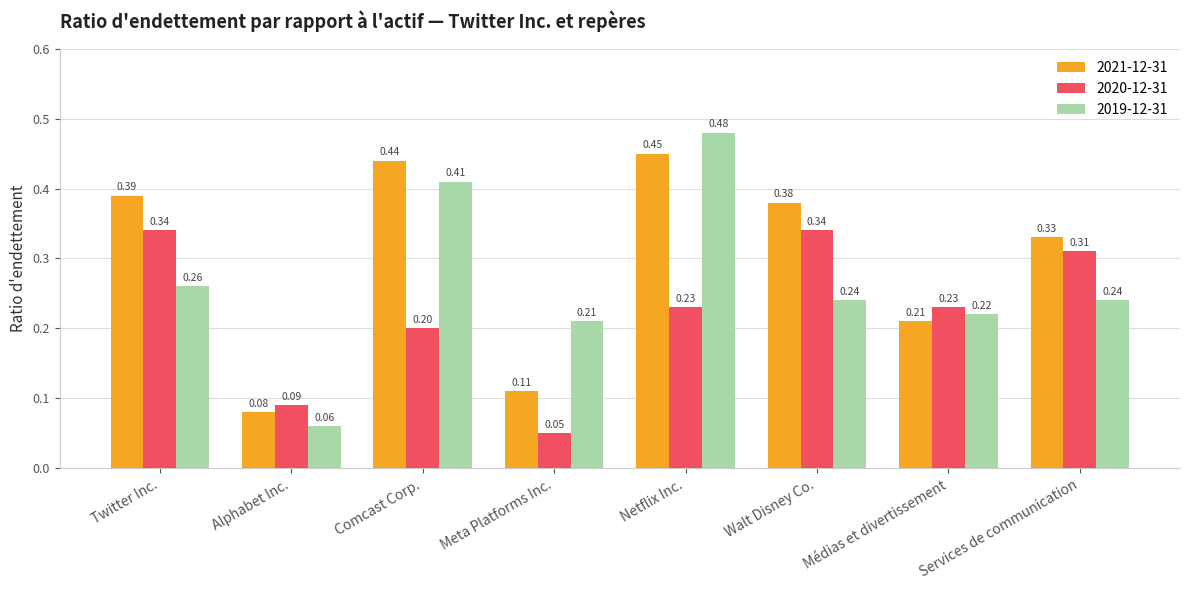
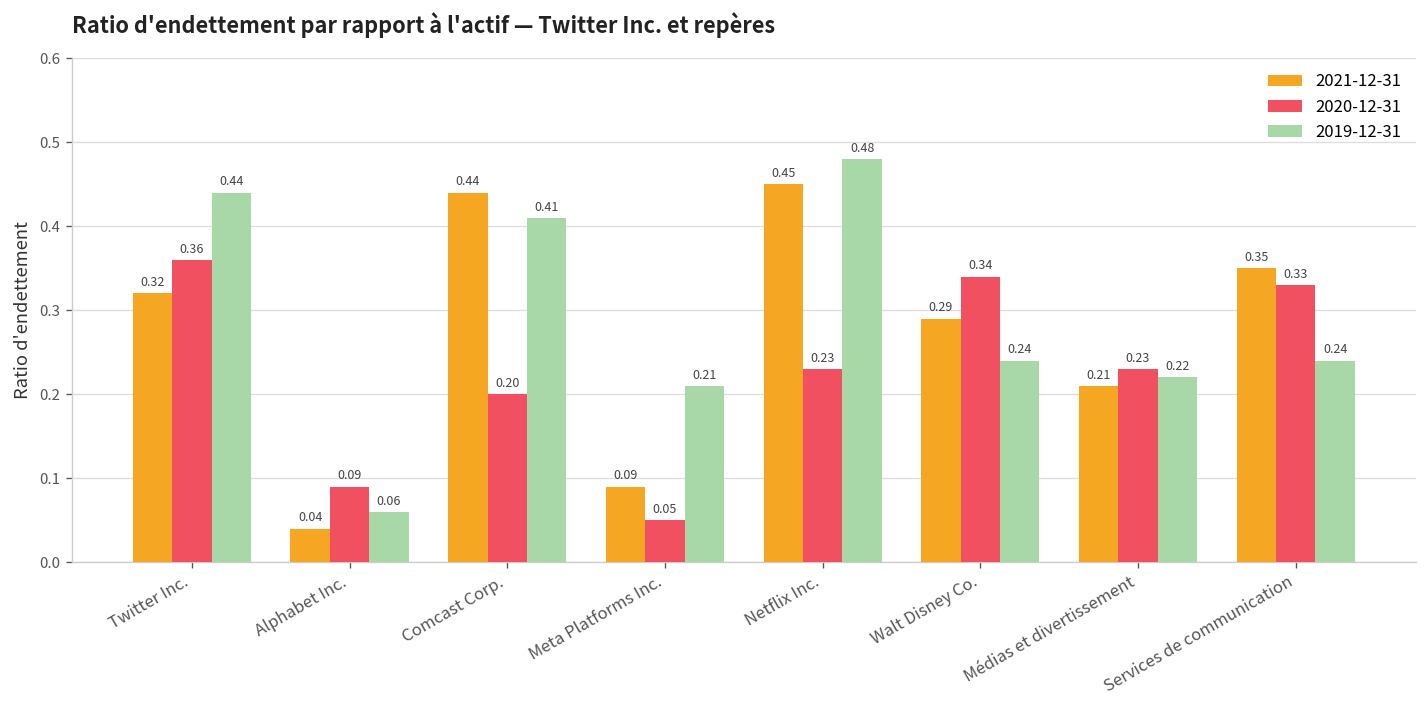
  {
    "2021-12-31": {
-     "Twitter Inc.": 0.39,
-     "Alphabet Inc.": 0.08,
+     "Twitter Inc.": 0.32,
+     "Alphabet Inc.": 0.04,
      "Comcast Corp.": 0.44,
-     "Meta Platforms Inc.": 0.11,
+     "Meta Platforms Inc.": 0.09,
      "Netflix Inc.": 0.45,
-     "Walt Disney Co.": 0.38,
+     "Walt Disney Co.": 0.29,
      "Médias et divertissement": 0.21,
-     "Services de communication": 0.33
+     "Services de communication": 0.35
    },
    "2020-12-31": {
-     "Twitter Inc.": 0.34,
+     "Twitter Inc.": 0.36,
      "Alphabet Inc.": 0.09,
      "Comcast Corp.": 0.20,
      "Meta Platforms Inc.": 0.05,
      "Netflix Inc.": 0.23,
      "Walt Disney Co.": 0.34,
      "Médias et divertissement": 0.23,
-     "Services de communication": 0.31
+     "Services de communication": 0.33
    },
    "2019-12-31": {
-     "Twitter Inc.": 0.26,
+     "Twitter Inc.": 0.44,
      "Alphabet Inc.": 0.06,
      "Comcast Corp.": 0.41,
      "Meta Platforms Inc.": 0.21,
      "Netflix Inc.": 0.48,
      "Walt Disney Co.": 0.24,
      "Médias et divertissement": 0.22,
      "Services de communication": 0.24
    }
  }
